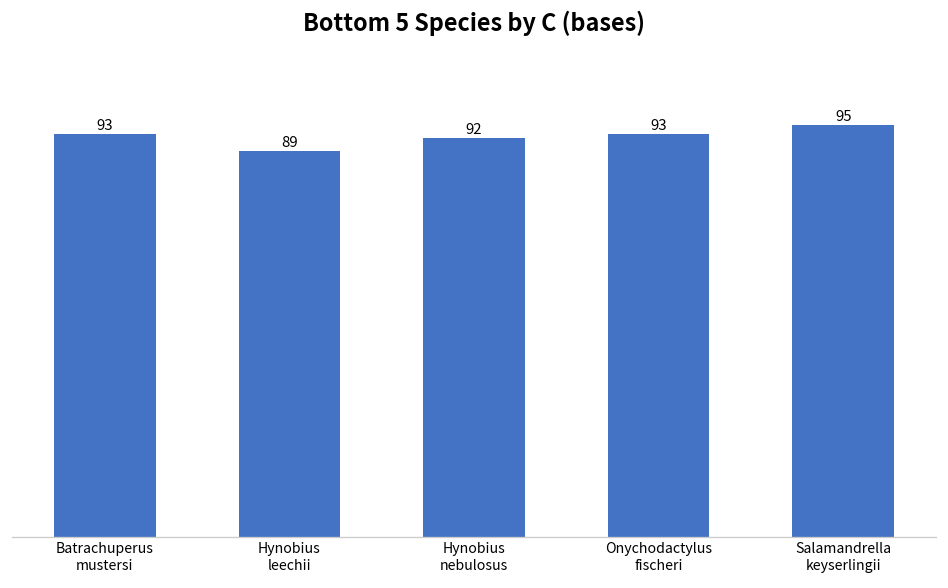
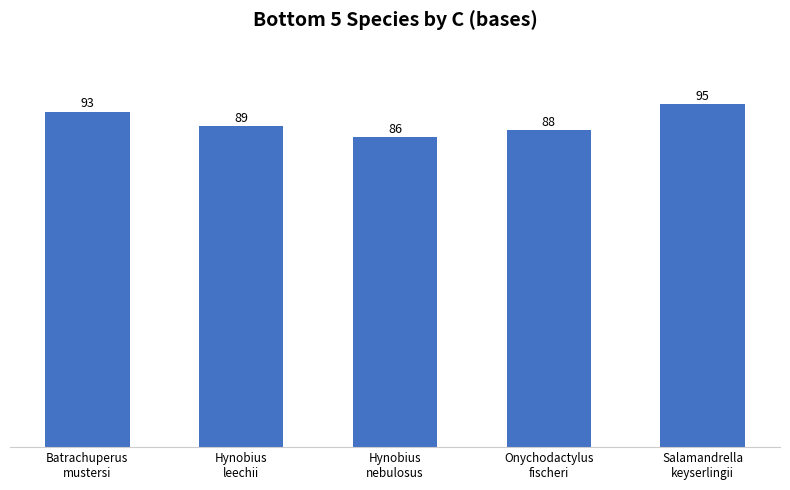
  {
    "Batrachuperus mustersi": 93,
    "Hynobius leechii": 89,
-   "Hynobius nebulosus": 92,
-   "Onychodactylus fischeri": 93,
+   "Hynobius nebulosus": 86,
+   "Onychodactylus fischeri": 88,
    "Salamandrella keyserlingii": 95
  }
